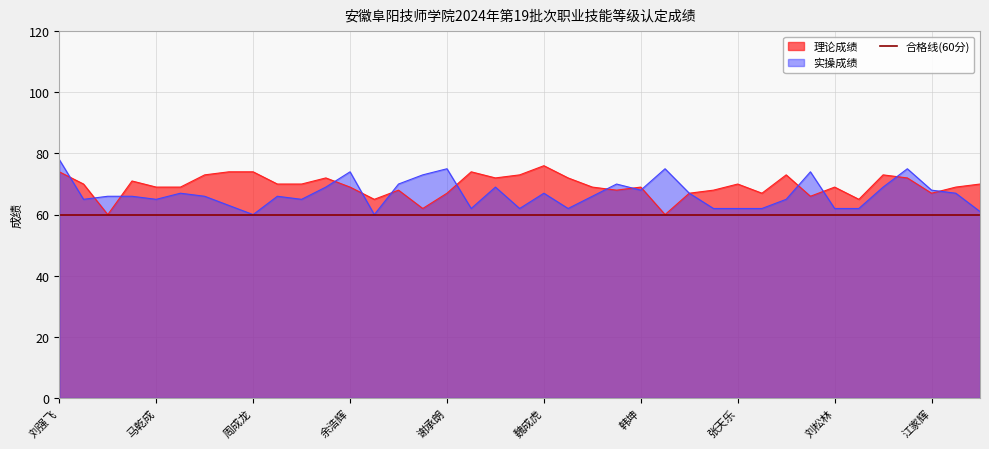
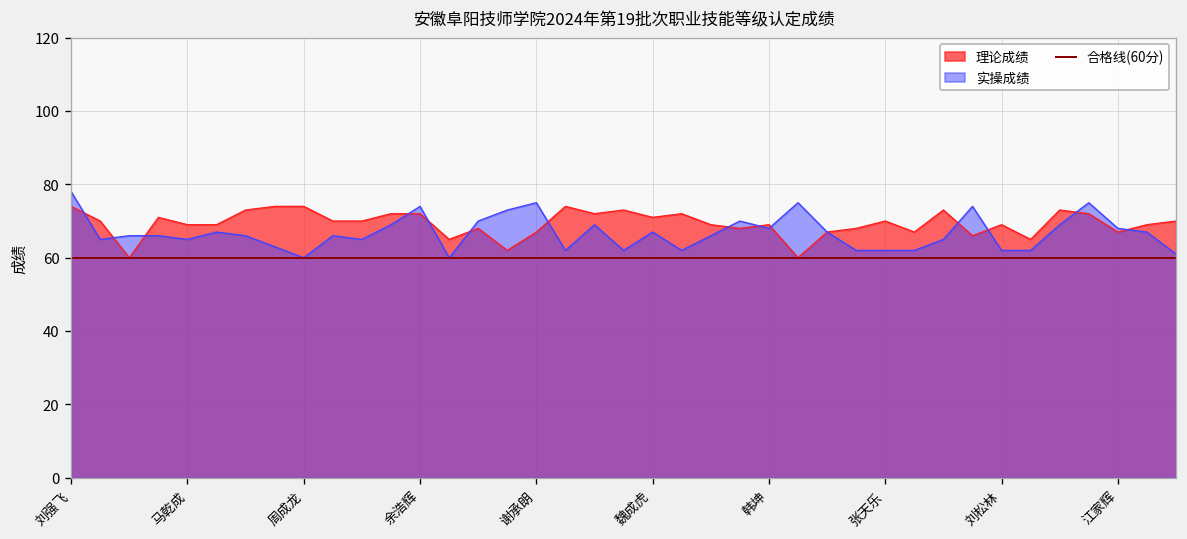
  {
    "理论成绩": {
      "刘强飞": 74,
      "马乾成": 69,
      "周成龙": 74,
-     "余浩辉": 69,
+     "余浩辉": 72,
      "谢承朗": 67,
-     "魏成虎": 76,
+     "魏成虎": 71,
      "韩坤": 69,
      "张天乐": 70,
      "刘松林": 69,
      "江家辉": 67
    },
    "实操成绩": {
      "刘强飞": 78,
      "马乾成": 65,
      "周成龙": 60,
      "余浩辉": 74,
      "谢承朗": 75,
      "魏成虎": 67,
      "韩坤": 68,
      "张天乐": 62,
      "刘松林": 62,
      "江家辉": 68
    }
  }
